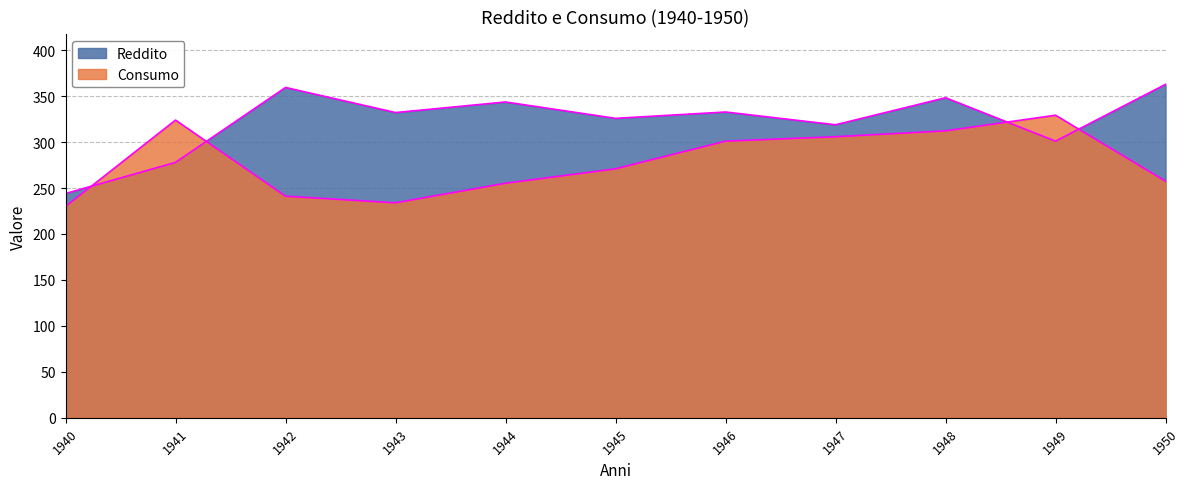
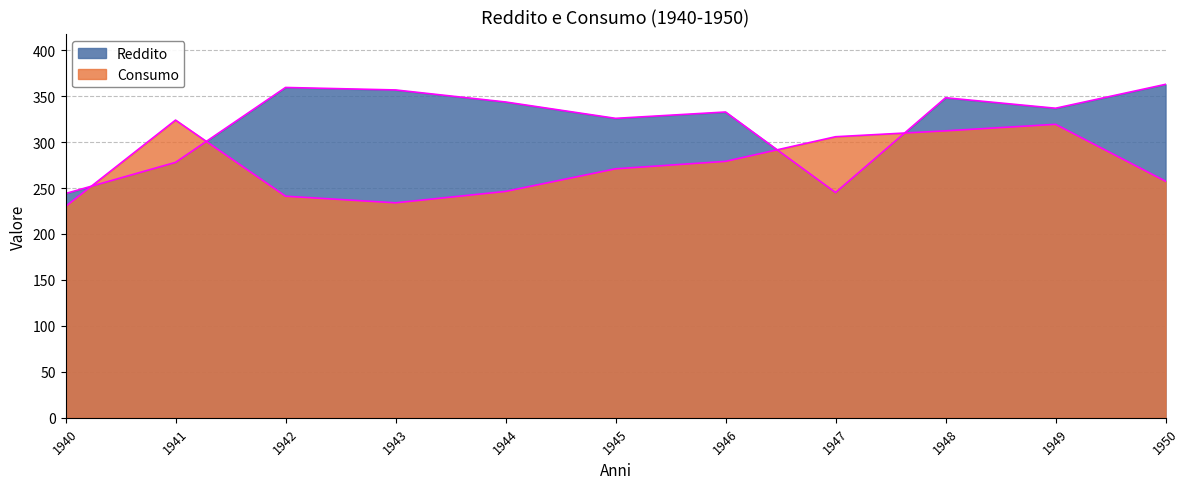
  {
    "Reddito": {
      "1940": 240,
      "1941": 280,
      "1942": 360,
-     "1943": 330,
+     "1943": 360,
      "1944": 340,
      "1945": 330,
      "1946": 330,
-     "1947": 320,
+     "1947": 250,
      "1948": 350,
-     "1949": 300,
+     "1949": 340,
      "1950": 360
    },
    "Consumo": {
      "1940": 230,
      "1941": 320,
      "1942": 240,
      "1943": 230,
-     "1944": 260,
+     "1944": 250,
      "1945": 270,
-     "1946": 300,
+     "1946": 280,
      "1947": 310,
      "1948": 310,
-     "1949": 330,
+     "1949": 320,
      "1950": 260
    }
  }
